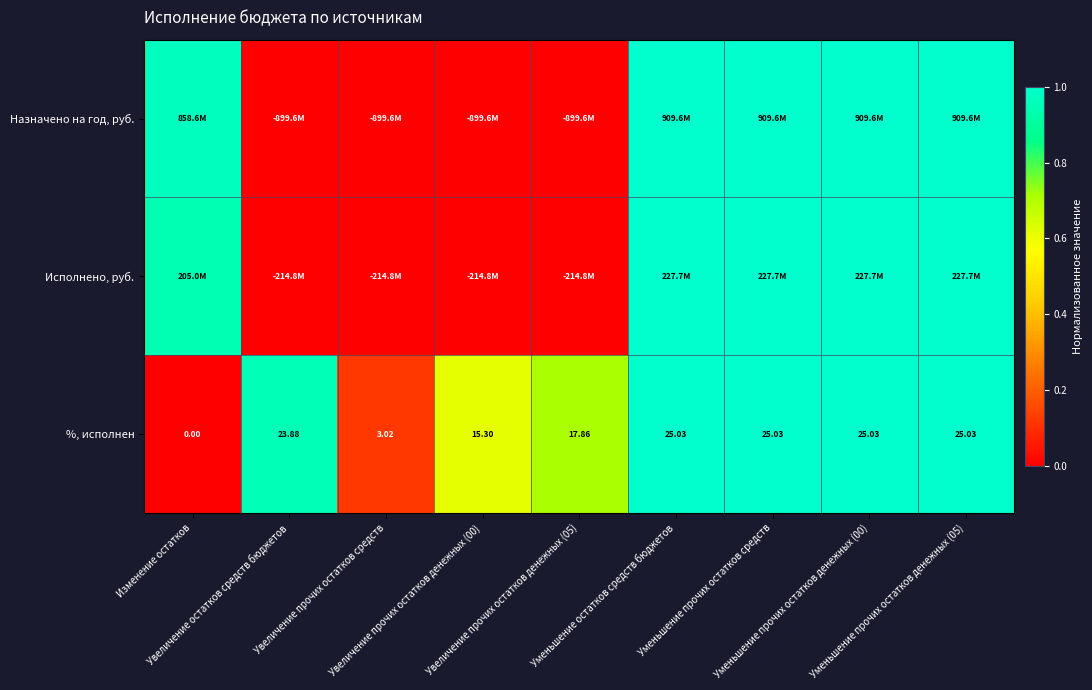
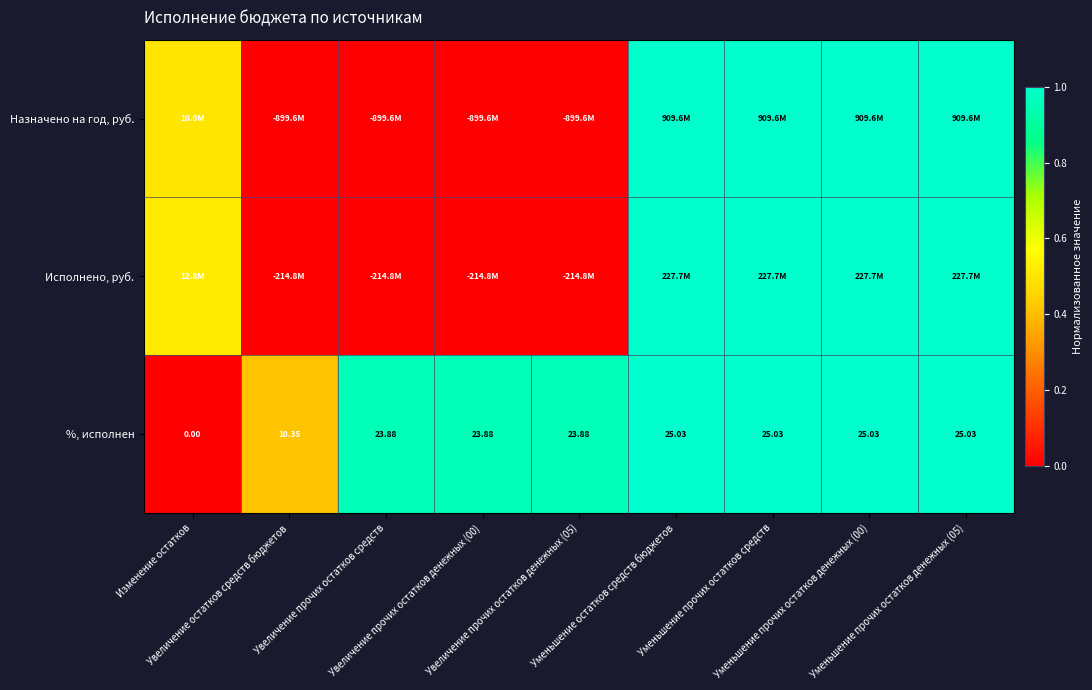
  {
    "Назначено на год, руб.": {
-     "Изменение остатков": "858.6M",
+     "Изменение остатков": "10.0M",
      "Увеличение остатков средств бюджетов": "-899.6M",
      "Увеличение прочих остатков средств": "-899.6M",
      "Увеличение прочих остатков денежных (00)": "-899.6M",
      "Увеличение прочих остатков денежных (05)": "-899.6M",
      "Уменьшение остатков средств бюджетов": "909.6M",
      "Уменьшение прочих остатков средств": "909.6M",
      "Уменьшение прочих остатков денежных (00)": "909.6M",
      "Уменьшение прочих остатков денежных (05)": "909.6M"
    },
    "Исполнено, руб.": {
-     "Изменение остатков": "205.0M",
+     "Изменение остатков": "12.8M",
      "Увеличение остатков средств бюджетов": "-214.8M",
      "Увеличение прочих остатков средств": "-214.8M",
      "Увеличение прочих остатков денежных (00)": "-214.8M",
      "Увеличение прочих остатков денежных (05)": "-214.8M",
      "Уменьшение остатков средств бюджетов": "227.7M",
      "Уменьшение прочих остатков средств": "227.7M",
      "Уменьшение прочих остатков денежных (00)": "227.7M",
      "Уменьшение прочих остатков денежных (05)": "227.7M"
    },
    "%, исполнен": {
      "Изменение остатков": "0.00",
-     "Увеличение остатков средств бюджетов": "23.88",
-     "Увеличение прочих остатков средств": "3.02",
-     "Увеличение прочих остатков денежных (00)": "15.30",
-     "Увеличение прочих остатков денежных (05)": "17.86",
+     "Увеличение остатков средств бюджетов": "10.35",
+     "Увеличение прочих остатков средств": "23.88",
+     "Увеличение прочих остатков денежных (00)": "23.88",
+     "Увеличение прочих остатков денежных (05)": "23.88",
      "Уменьшение остатков средств бюджетов": "25.03",
      "Уменьшение прочих остатков средств": "25.03",
      "Уменьшение прочих остатков денежных (00)": "25.03",
      "Уменьшение прочих остатков денежных (05)": "25.03"
    }
  }
